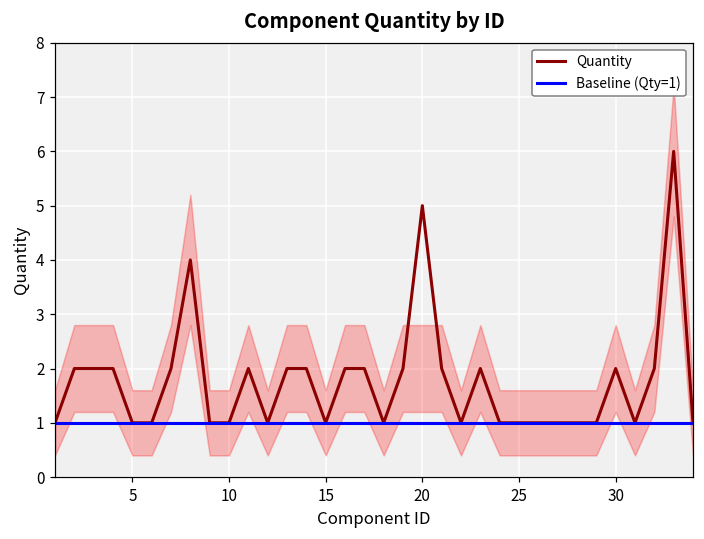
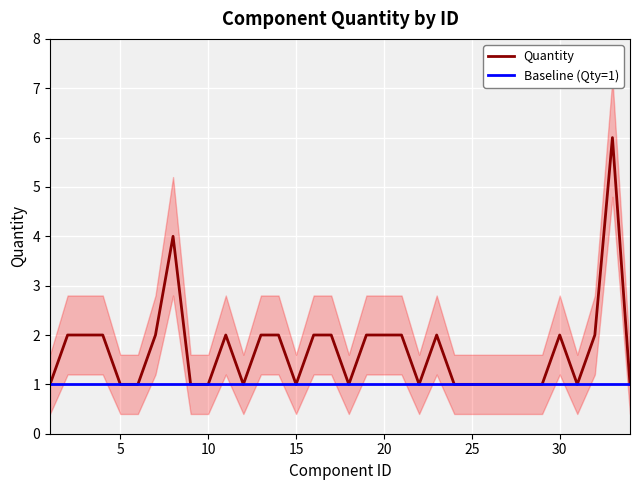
  {
    "Quantity": {
-     "20": 5,
+     "20": 2,
      "30": 2
    },
    "Baseline (Qty=1)": {
      "20": 1,
      "30": 1
    }
  }
